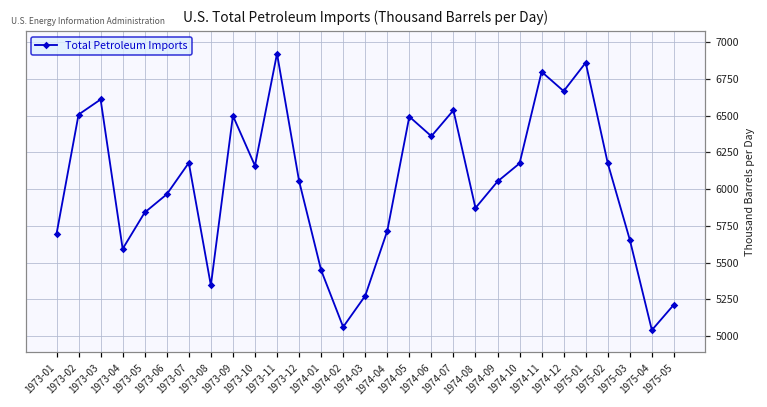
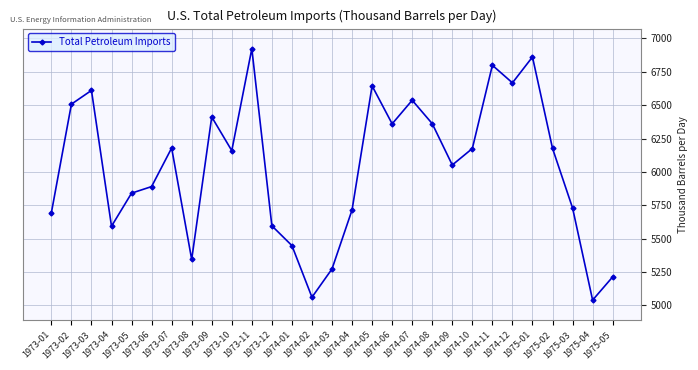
  {
    "1973-01": 5690,
    "1973-02": 6510,
    "1973-03": 6610,
    "1973-04": 5590,
    "1973-05": 5840,
-   "1973-06": 5960,
+   "1973-06": 5890,
    "1973-07": 6180,
    "1973-08": 5340,
-   "1973-09": 6500,
+   "1973-09": 6410,
    "1973-10": 6160,
    "1973-11": 6920,
-   "1973-12": 6060,
+   "1973-12": 5600,
    "1974-01": 5450,
    "1974-02": 5060,
    "1974-03": 5270,
    "1974-04": 5720,
-   "1974-05": 6490,
+   "1974-05": 6640,
    "1974-06": 6360,
    "1974-07": 6540,
-   "1974-08": 5870,
+   "1974-08": 6360,
    "1974-09": 6050,
    "1974-10": 6180,
    "1974-11": 6800,
    "1974-12": 6670,
    "1975-01": 6860,
    "1975-02": 6180,
-   "1975-03": 5650,
+   "1975-03": 5730,
    "1975-04": 5040,
    "1975-05": 5210
  }
